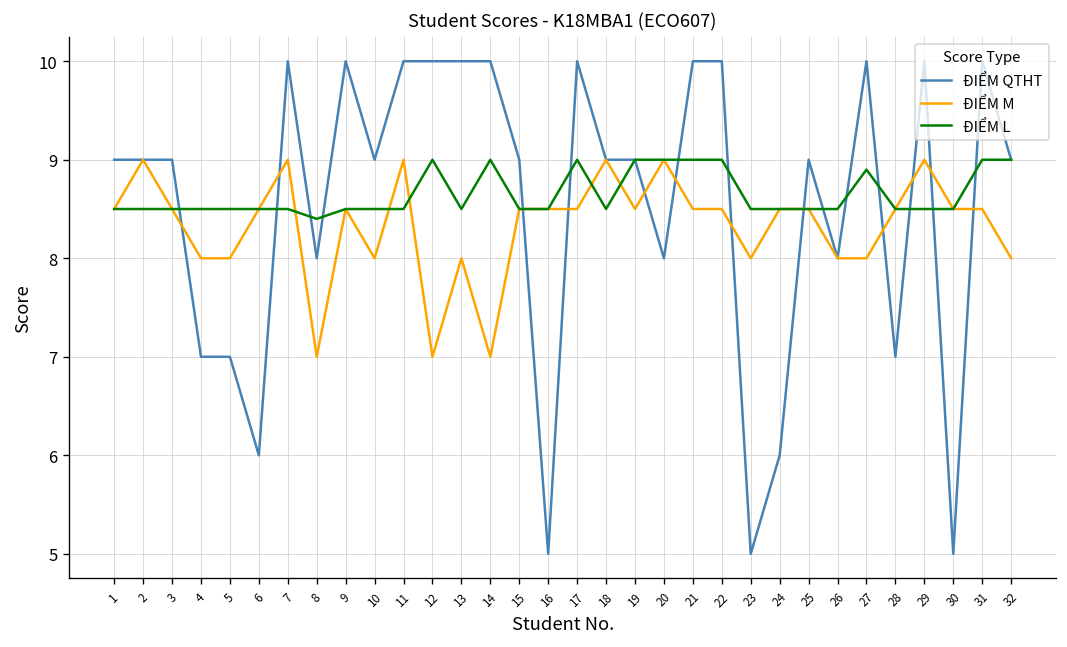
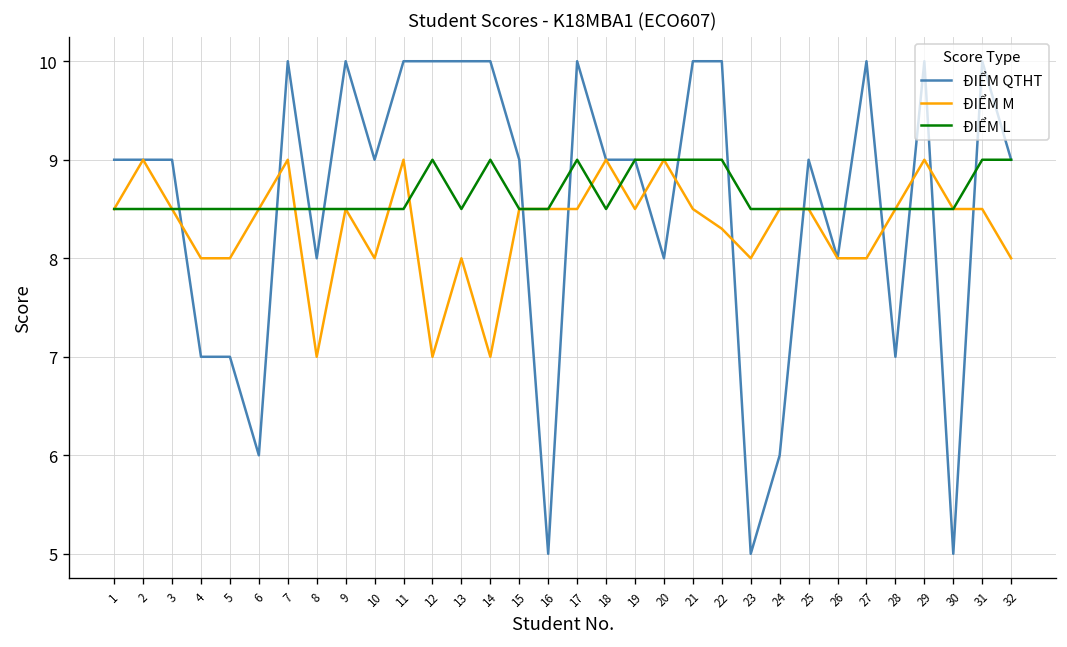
  {
    "ĐIỂM QTHT": {
      "1": 9.0,
      "3": 9.0,
      "4": 7.0,
      "5": 7.0,
      "6": 6.0,
      "7": 10.0,
      "8": 8.0,
      "9": 10.0,
      "10": 9.0,
      "11": 10.0,
      "12": 10.0,
      "13": 10.0,
      "14": 10.0,
      "15": 9.0,
      "16": 5.0,
      "17": 10.0,
      "20": 8.0,
      "21": 10.0,
      "22": 10.0,
      "23": 5.0,
      "24": 6.0,
      "25": 9.0,
      "27": 10.0,
      "28": 7.0,
      "30": 5.0
    },
    "ĐIỂM M": {
      "4": 8.0,
      "5": 8.0,
      "7": 9.0,
      "8": 7.0,
      "10": 8.0,
      "11": 9.0,
      "12": 7.0,
      "13": 8.0,
      "14": 7.0,
      "17": 8.5,
      "19": 8.5,
      "21": 8.5,
-     "22": 8.5,
+     "22": 8.3,
      "23": 8.0,
      "27": 8.0,
      "29": 9.0,
      "31": 8.5,
      "32": 8.0
    },
    "ĐIỂM L": {
      "2": 8.5,
      "4": 8.5,
      "5": 8.5,
      "7": 8.5,
-     "8": 8.4,
+     "8": 8.5,
      "10": 8.5,
      "11": 8.5,
      "12": 9.0,
      "13": 8.5,
      "14": 9.0,
      "17": 9.0,
      "18": 8.5,
      "21": 9.0,
      "22": 9.0,
      "23": 8.5,
      "26": 8.5,
-     "27": 8.9,
+     "27": 8.5,
      "29": 8.5,
      "31": 9.0
    }
  }
